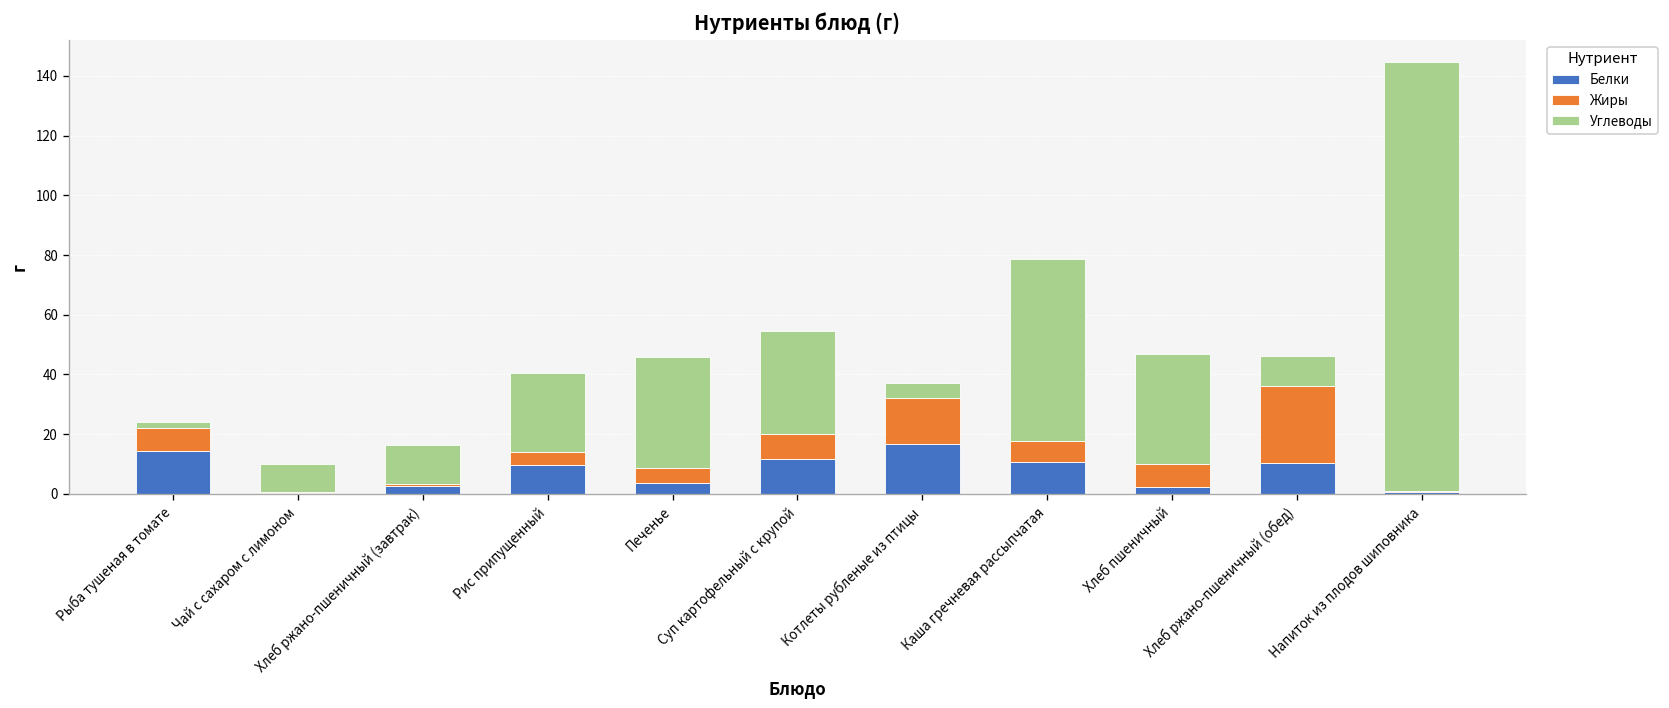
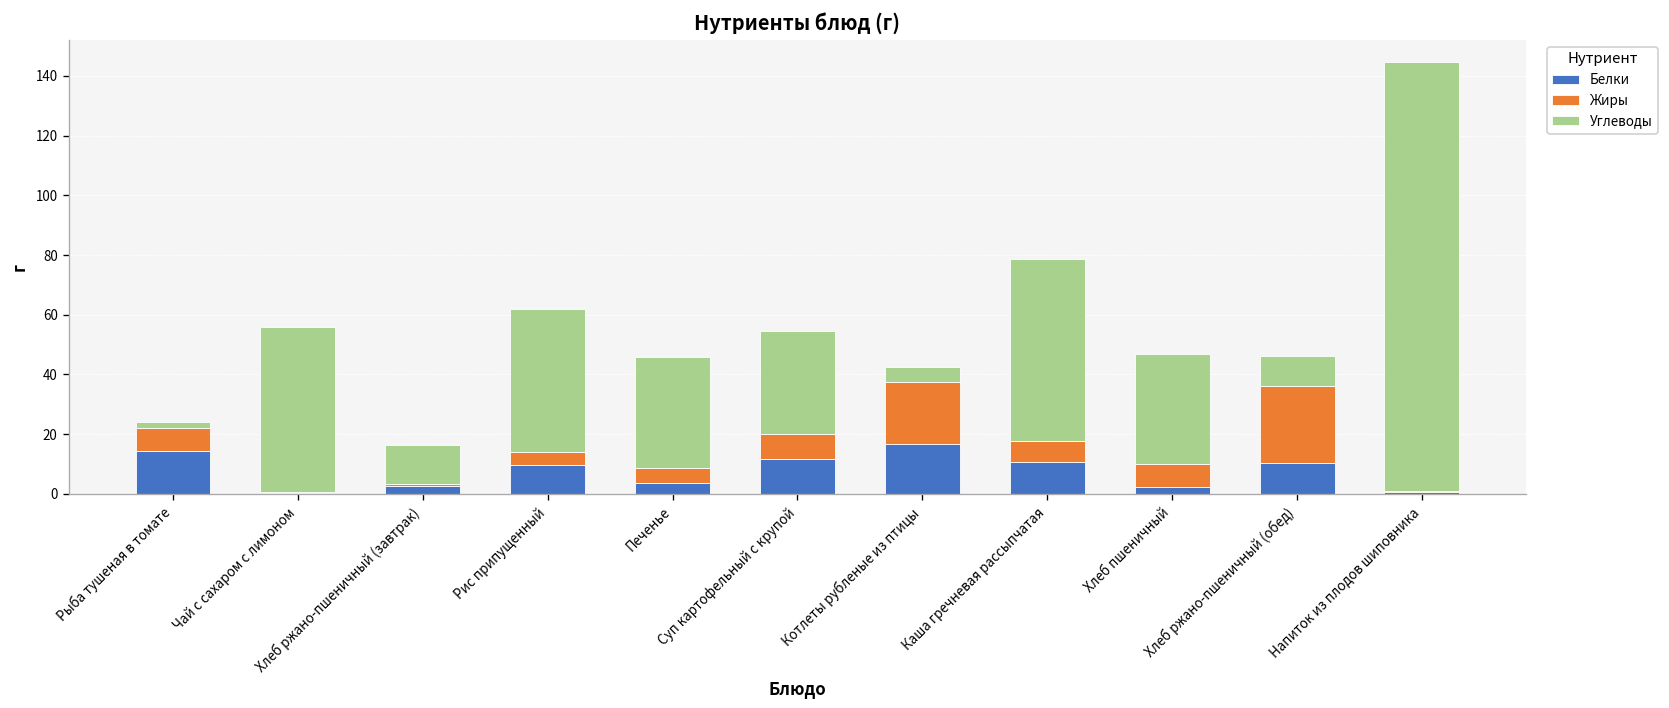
  {
    "Белки": {
      "Рыба тушеная в томате": 14,
      "Хлеб ржано-пшеничный (завтрак)": 3,
      "Рис припущенный": 10,
      "Печенье": 4,
      "Суп картофельный с крупой": 12,
      "Котлеты рубленые из птицы": 17,
      "Каша гречневая рассыпчатая": 11,
      "Хлеб пшеничный": 2,
      "Хлеб ржано-пшеничный (обед)": 10
    },
    "Жиры": {
      "Рыба тушеная в томате": 8,
      "Рис припущенный": 4,
      "Печенье": 5,
      "Суп картофельный с крупой": 8,
-     "Котлеты рубленые из птицы": 15,
+     "Котлеты рубленые из птицы": 21,
      "Каша гречневая рассыпчатая": 7,
      "Хлеб пшеничный": 8,
      "Хлеб ржано-пшеничный (обед)": 26
    },
    "Углеводы": {
      "Рыба тушеная в томате": 2,
-     "Чай с сахаром с лимоном": 10,
+     "Чай с сахаром с лимоном": 55,
      "Хлеб ржано-пшеничный (завтрак)": 13,
-     "Рис припущенный": 27,
+     "Рис припущенный": 48,
      "Печенье": 37,
      "Суп картофельный с крупой": 34,
      "Котлеты рубленые из птицы": 5,
      "Каша гречневая рассыпчатая": 61,
      "Хлеб пшеничный": 37,
      "Хлеб ржано-пшеничный (обед)": 10,
      "Напиток из плодов шиповника": 144
    }
  }
